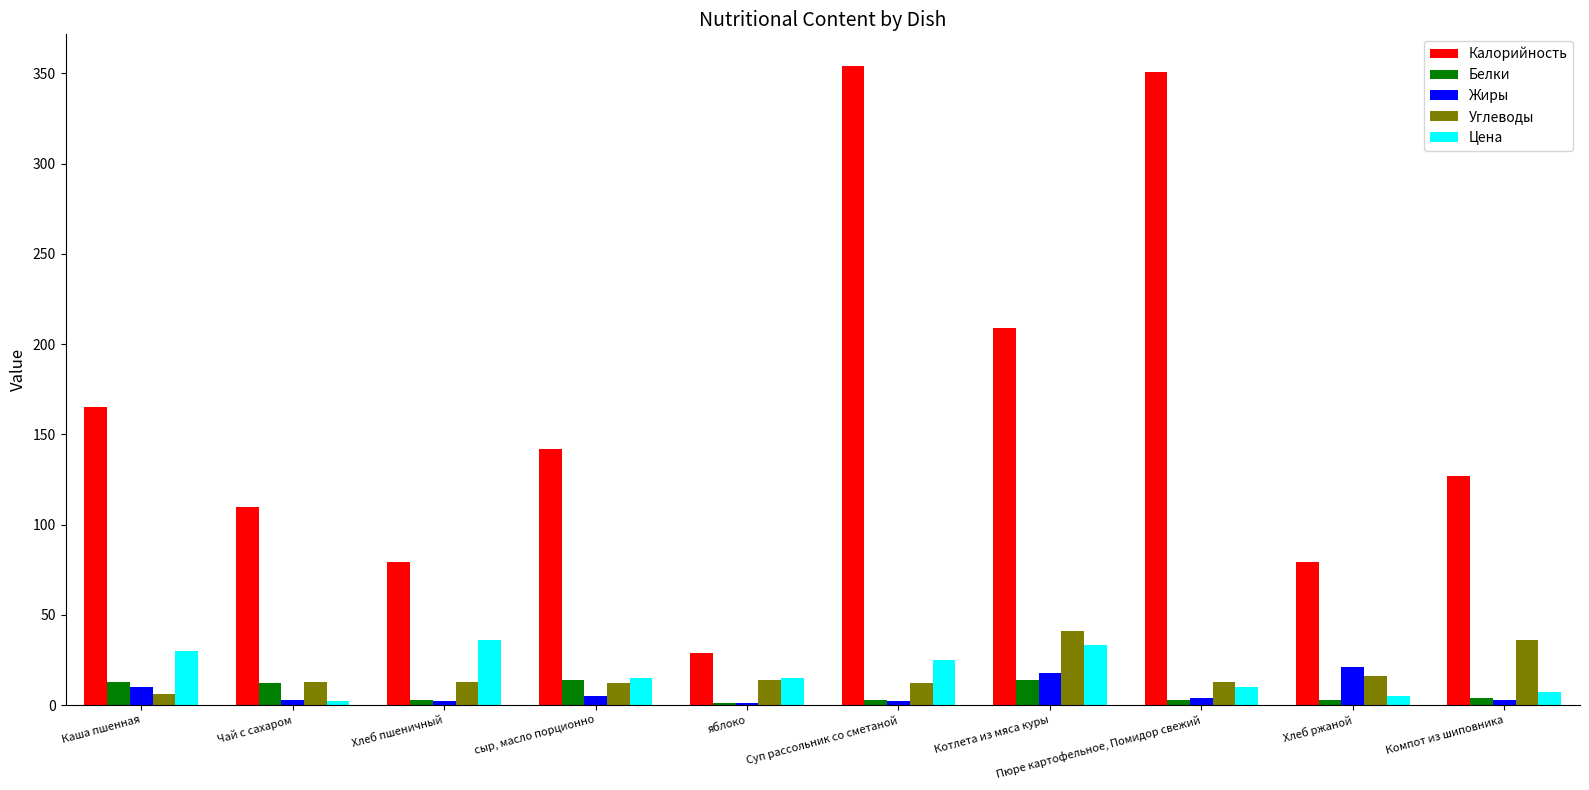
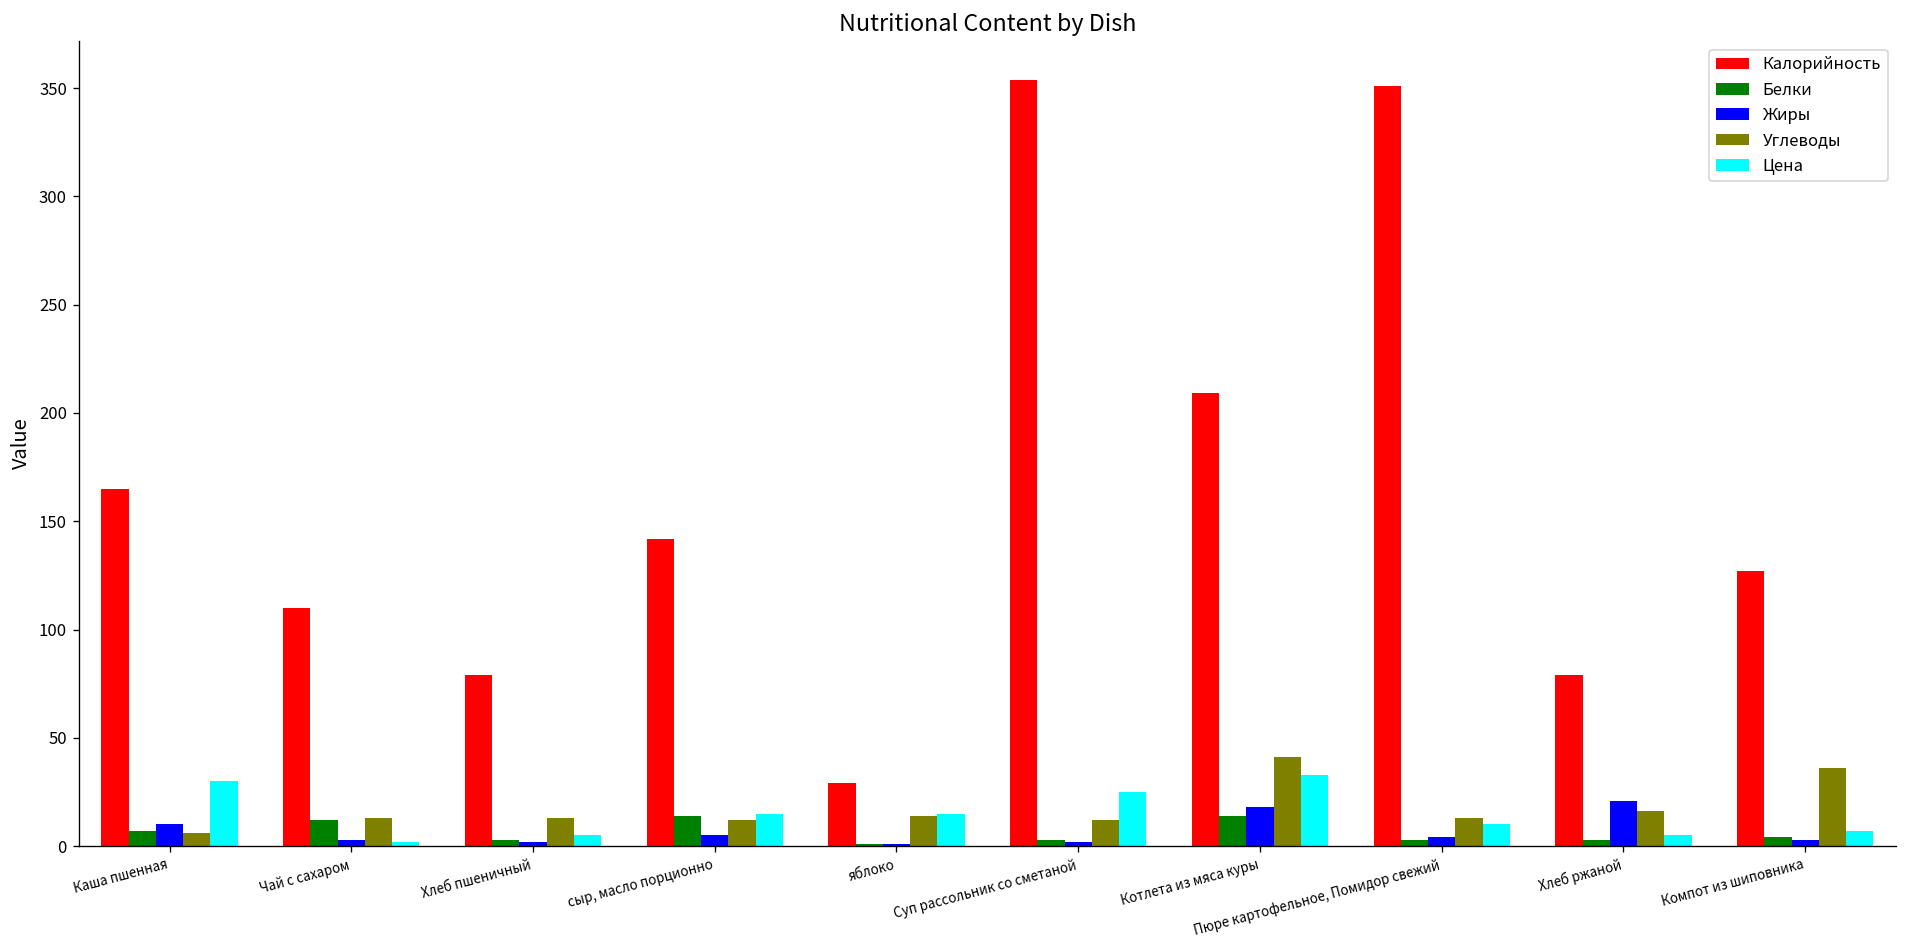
  {
    "Калорийность": {
      "Каша пшенная": 165,
      "Чай с сахаром": 110,
      "Хлеб пшеничный": 79,
      "сыр, масло порционно": 142,
      "яблоко": 29,
      "Суп рассольник со сметаной": 354,
      "Котлета из мяса куры": 209,
      "Пюре картофельное, Помидор свежий": 351,
      "Хлеб ржаной": 79,
      "Компот из шиповника": 127
    },
    "Белки": {
-     "Каша пшенная": 13,
+     "Каша пшенная": 7,
      "Чай с сахаром": 12,
      "Хлеб пшеничный": 3,
      "сыр, масло порционно": 14,
      "Суп рассольник со сметаной": 3,
      "Котлета из мяса куры": 14,
      "Пюре картофельное, Помидор свежий": 3,
      "Хлеб ржаной": 3,
      "Компот из шиповника": 4
    },
    "Жиры": {
      "Каша пшенная": 10,
      "Чай с сахаром": 3,
      "Хлеб пшеничный": 2,
      "сыр, масло порционно": 5,
      "Суп рассольник со сметаной": 2,
      "Котлета из мяса куры": 18,
      "Пюре картофельное, Помидор свежий": 4,
      "Хлеб ржаной": 21,
      "Компот из шиповника": 3
    },
    "Углеводы": {
      "Каша пшенная": 6,
      "Чай с сахаром": 13,
      "Хлеб пшеничный": 13,
      "сыр, масло порционно": 12,
      "яблоко": 14,
      "Суп рассольник со сметаной": 12,
      "Котлета из мяса куры": 41,
      "Пюре картофельное, Помидор свежий": 13,
      "Хлеб ржаной": 16,
      "Компот из шиповника": 36
    },
    "Цена": {
      "Каша пшенная": 30,
      "Чай с сахаром": 2,
-     "Хлеб пшеничный": 36,
+     "Хлеб пшеничный": 5,
      "сыр, масло порционно": 15,
      "яблоко": 15,
      "Суп рассольник со сметаной": 25,
      "Котлета из мяса куры": 33,
      "Пюре картофельное, Помидор свежий": 10,
      "Хлеб ржаной": 5,
      "Компот из шиповника": 7
    }
  }
